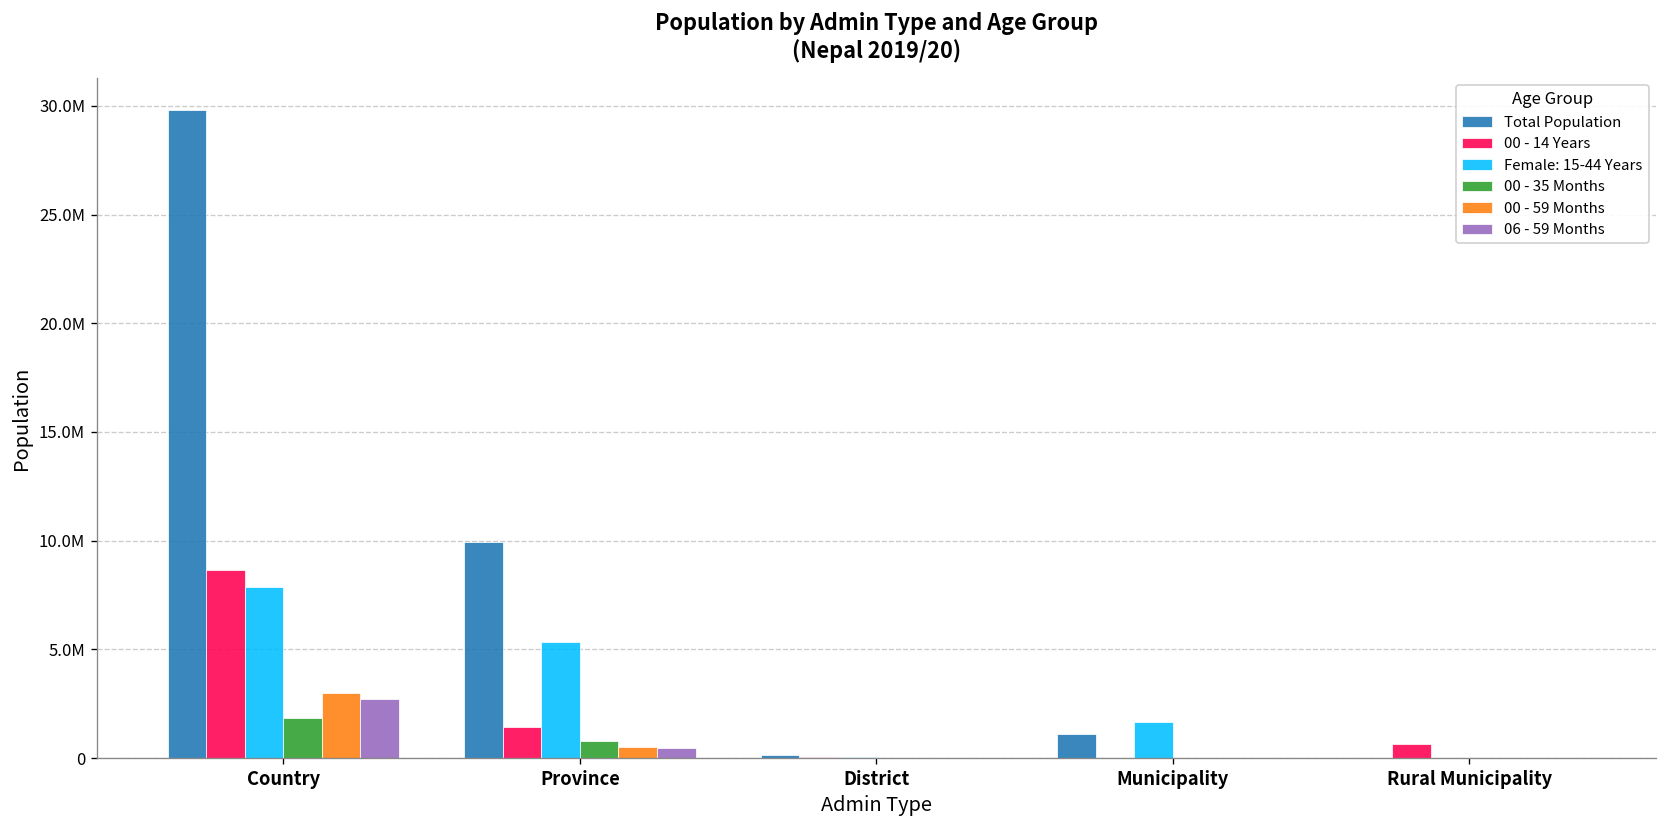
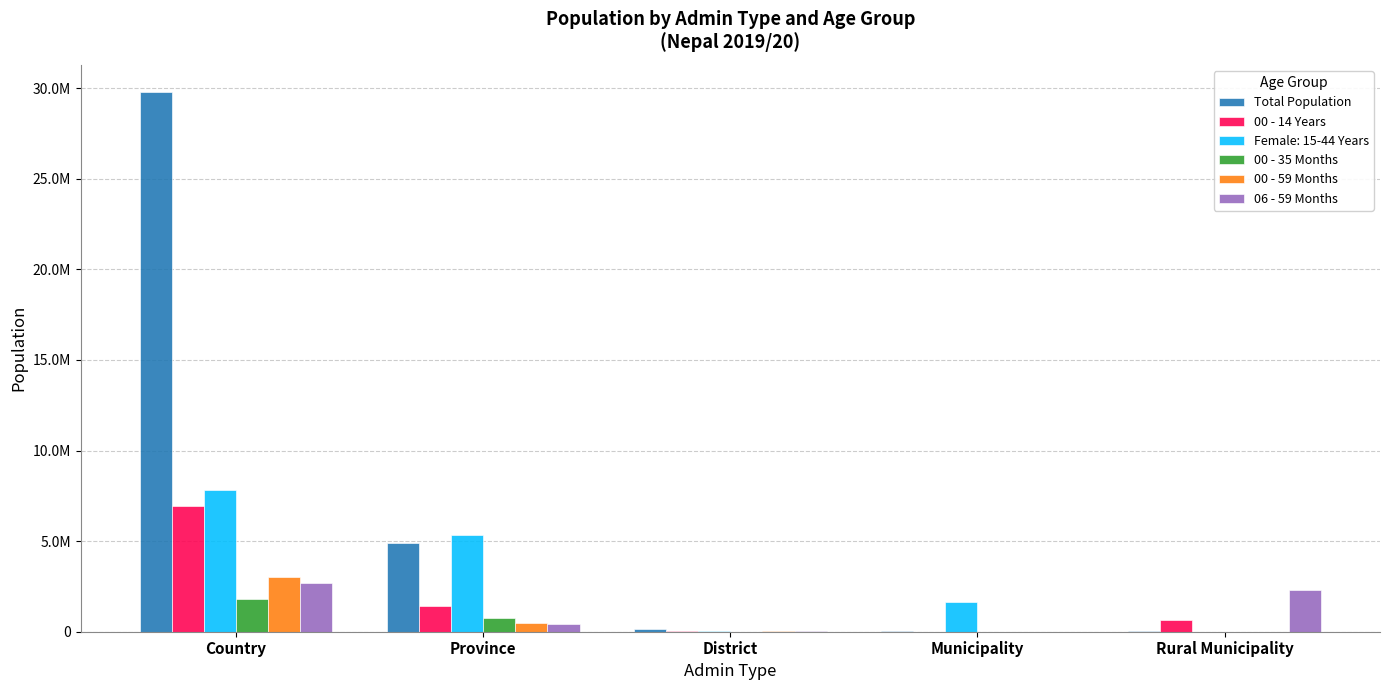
  {
    "Total Population": {
      "Country": 29800000,
-     "Province": 9900000,
+     "Province": 4900000,
      "District": 200000,
-     "Municipality": 1100000
+     "Municipality": 0
    },
    "00 - 14 Years": {
-     "Country": 8600000,
+     "Country": 7000000,
      "Province": 1400000,
      "Rural Municipality": 700000
    },
    "Female: 15-44 Years": {
      "Country": 7800000,
      "Province": 5400000,
      "Municipality": 1600000
    },
    "00 - 35 Months": {
      "Country": 1800000,
      "Province": 800000
    },
    "00 - 59 Months": {
      "Country": 3000000,
      "Province": 500000
    },
    "06 - 59 Months": {
      "Country": 2700000,
      "Province": 400000,
-     "Rural Municipality": 0
+     "Rural Municipality": 2300000
    }
  }
